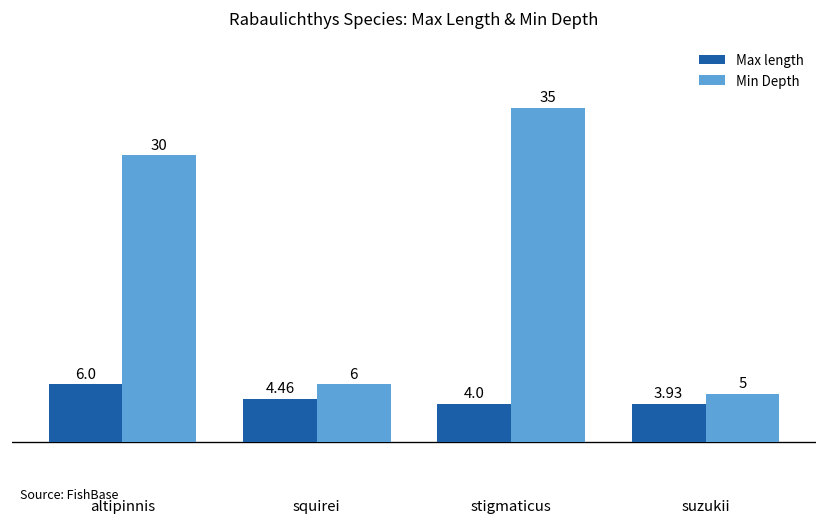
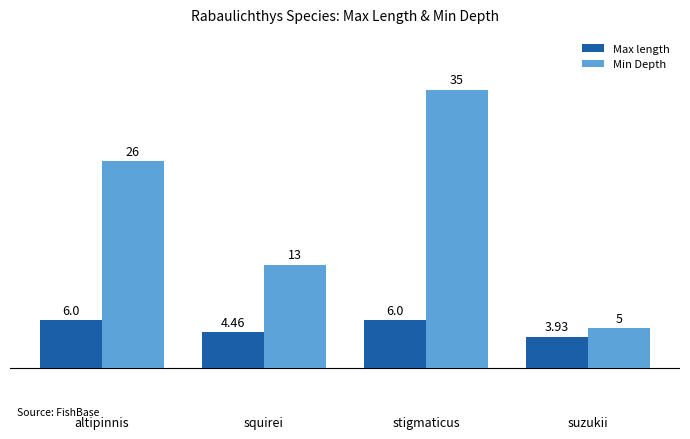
  {
    "Max length": {
      "altipinnis": 6.0,
      "squirei": 4.46,
-     "stigmaticus": 4.0,
+     "stigmaticus": 6.0,
      "suzukii": 3.93
    },
    "Min Depth": {
-     "altipinnis": 30,
-     "squirei": 6,
+     "altipinnis": 26,
+     "squirei": 13,
      "stigmaticus": 35,
      "suzukii": 5
    }
  }
